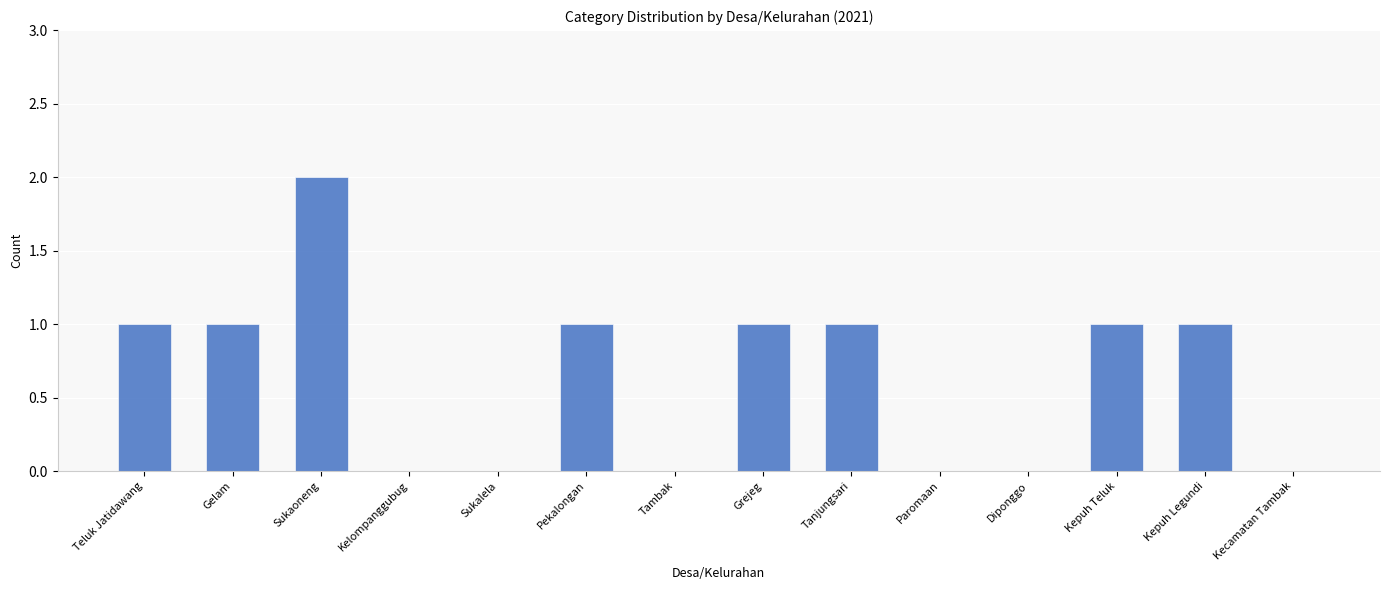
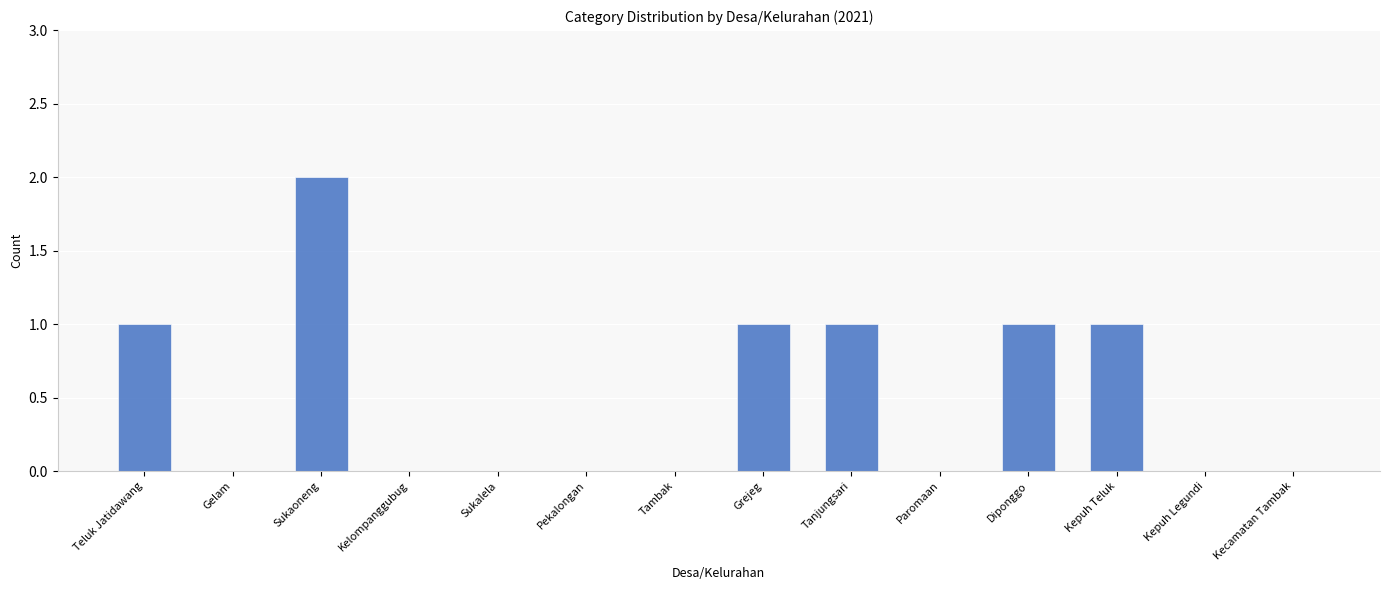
  {
    "Teluk Jatidawang": 1,
-   "Gelam": 1,
+   "Gelam": 0,
    "Sukaoneng": 2,
    "Kelompanggubug": 0,
    "Sukalela": 0,
-   "Pekalongan": 1,
+   "Pekalongan": 0,
    "Tambak": 0,
    "Grejeg": 1,
    "Tanjungsari": 1,
    "Paromaan": 0,
-   "Diponggo": 0,
+   "Diponggo": 1,
    "Kepuh Teluk": 1,
-   "Kepuh Legundi": 1,
+   "Kepuh Legundi": 0,
    "Kecamatan Tambak": 0
  }
